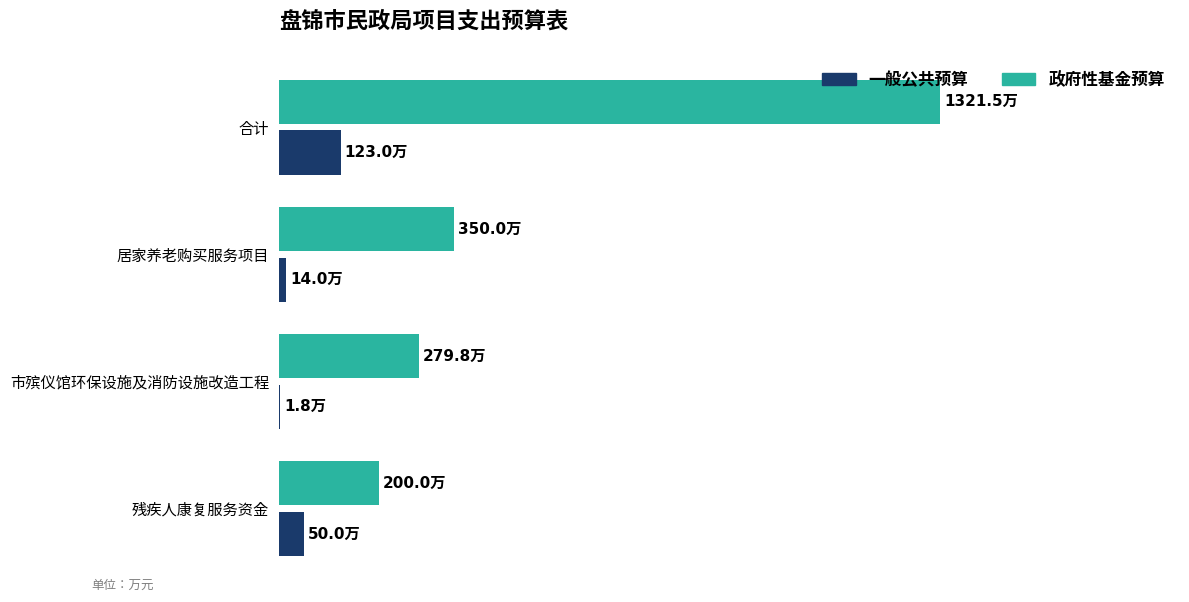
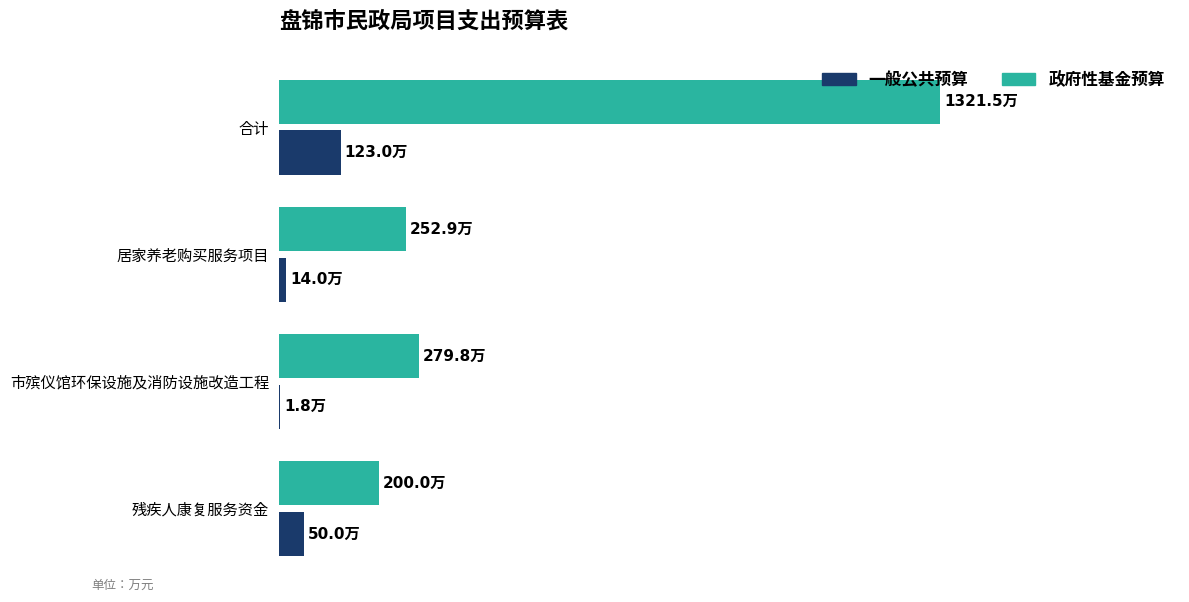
  {
    "一般公共预算": {
      "合计": "123.0万",
      "居家养老购买服务项目": "14.0万",
      "市殡仪馆环保设施及消防设施改造工程": "1.8万",
      "残疾人康复服务资金": "50.0万"
    },
    "政府性基金预算": {
      "合计": "1321.5万",
-     "居家养老购买服务项目": "350.0万",
+     "居家养老购买服务项目": "252.9万",
      "市殡仪馆环保设施及消防设施改造工程": "279.8万",
      "残疾人康复服务资金": "200.0万"
    }
  }
